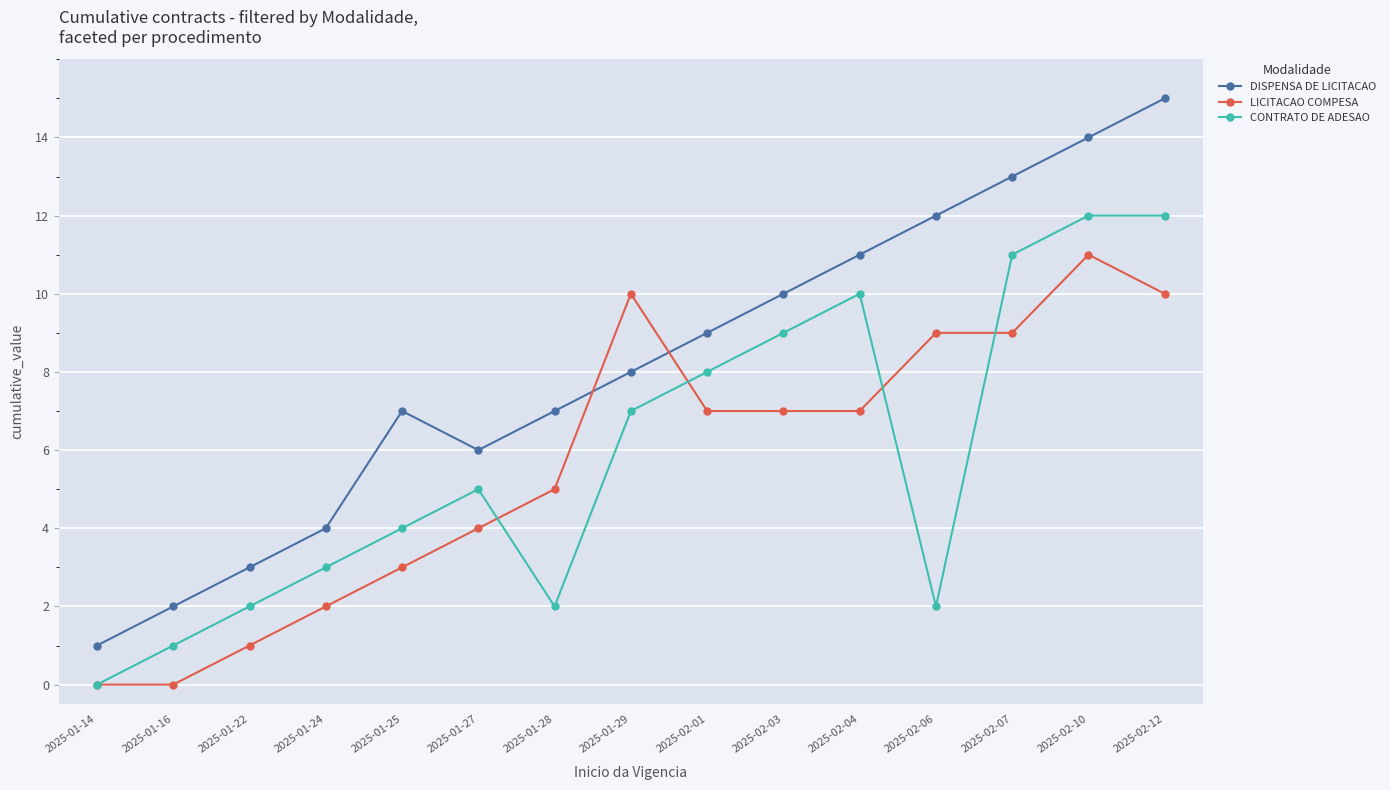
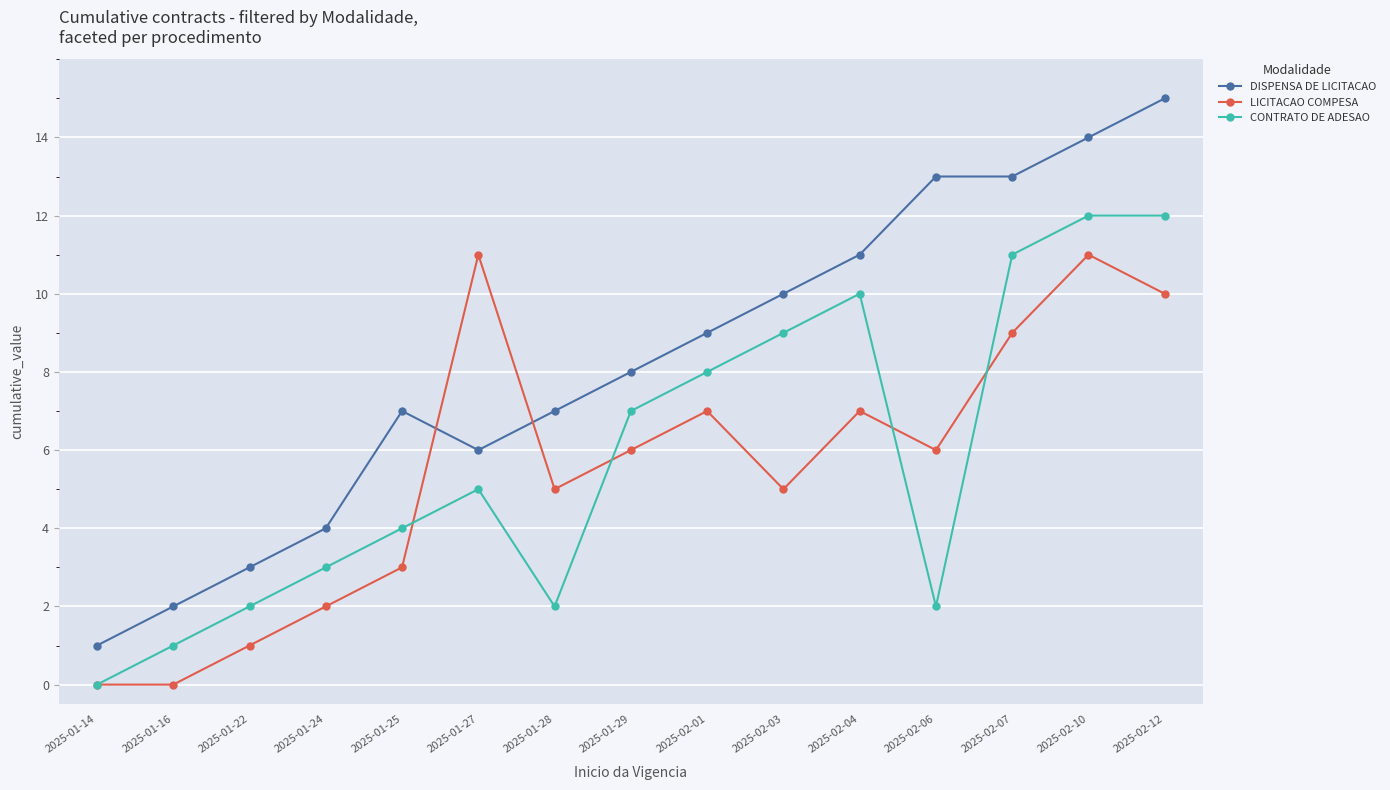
  {
    "DISPENSA DE LICITACAO": {
      "2025-01-14": 1,
      "2025-01-16": 2,
      "2025-01-22": 3,
      "2025-01-24": 4,
      "2025-01-25": 7,
      "2025-01-27": 6,
      "2025-01-28": 7,
      "2025-01-29": 8,
      "2025-02-01": 9,
      "2025-02-03": 10,
      "2025-02-04": 11,
-     "2025-02-06": 12,
+     "2025-02-06": 13,
      "2025-02-07": 13,
      "2025-02-10": 14,
      "2025-02-12": 15
    },
    "LICITACAO COMPESA": {
      "2025-01-16": 0,
      "2025-01-22": 1,
      "2025-01-24": 2,
      "2025-01-25": 3,
-     "2025-01-27": 4,
+     "2025-01-27": 11,
      "2025-01-28": 5,
-     "2025-01-29": 10,
+     "2025-01-29": 6,
      "2025-02-01": 7,
-     "2025-02-03": 7,
+     "2025-02-03": 5,
      "2025-02-04": 7,
-     "2025-02-06": 9,
+     "2025-02-06": 6,
      "2025-02-07": 9,
      "2025-02-10": 11,
      "2025-02-12": 10
    },
    "CONTRATO DE ADESAO": {
      "2025-01-16": 1,
      "2025-01-22": 2,
      "2025-01-24": 3,
      "2025-01-25": 4,
      "2025-01-27": 5,
      "2025-01-28": 2,
      "2025-01-29": 7,
      "2025-02-01": 8,
      "2025-02-03": 9,
      "2025-02-04": 10,
      "2025-02-06": 2,
      "2025-02-07": 11,
      "2025-02-10": 12,
      "2025-02-12": 12
    }
  }
